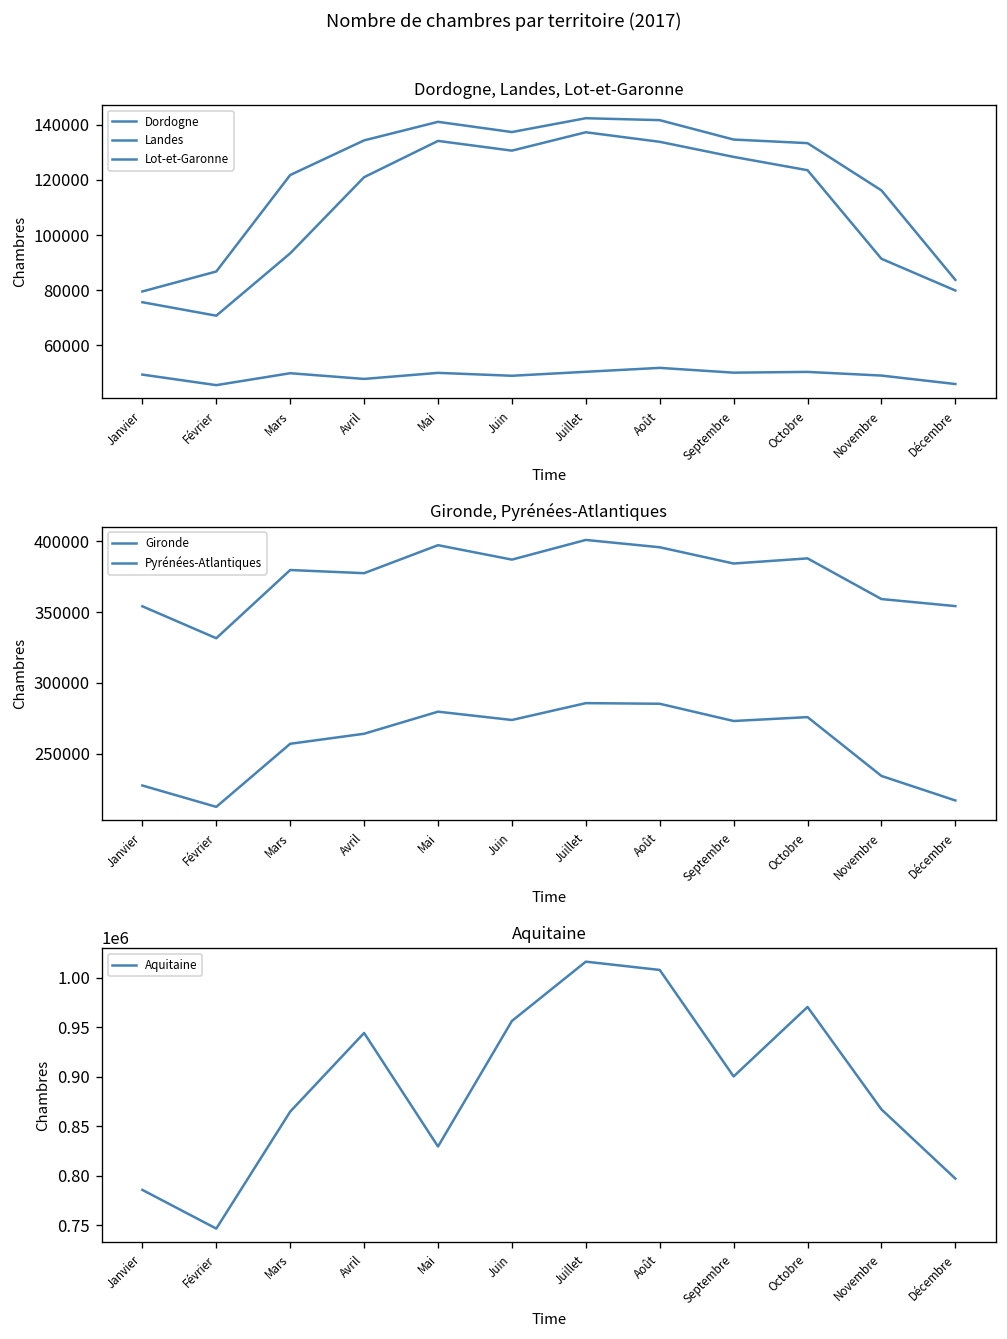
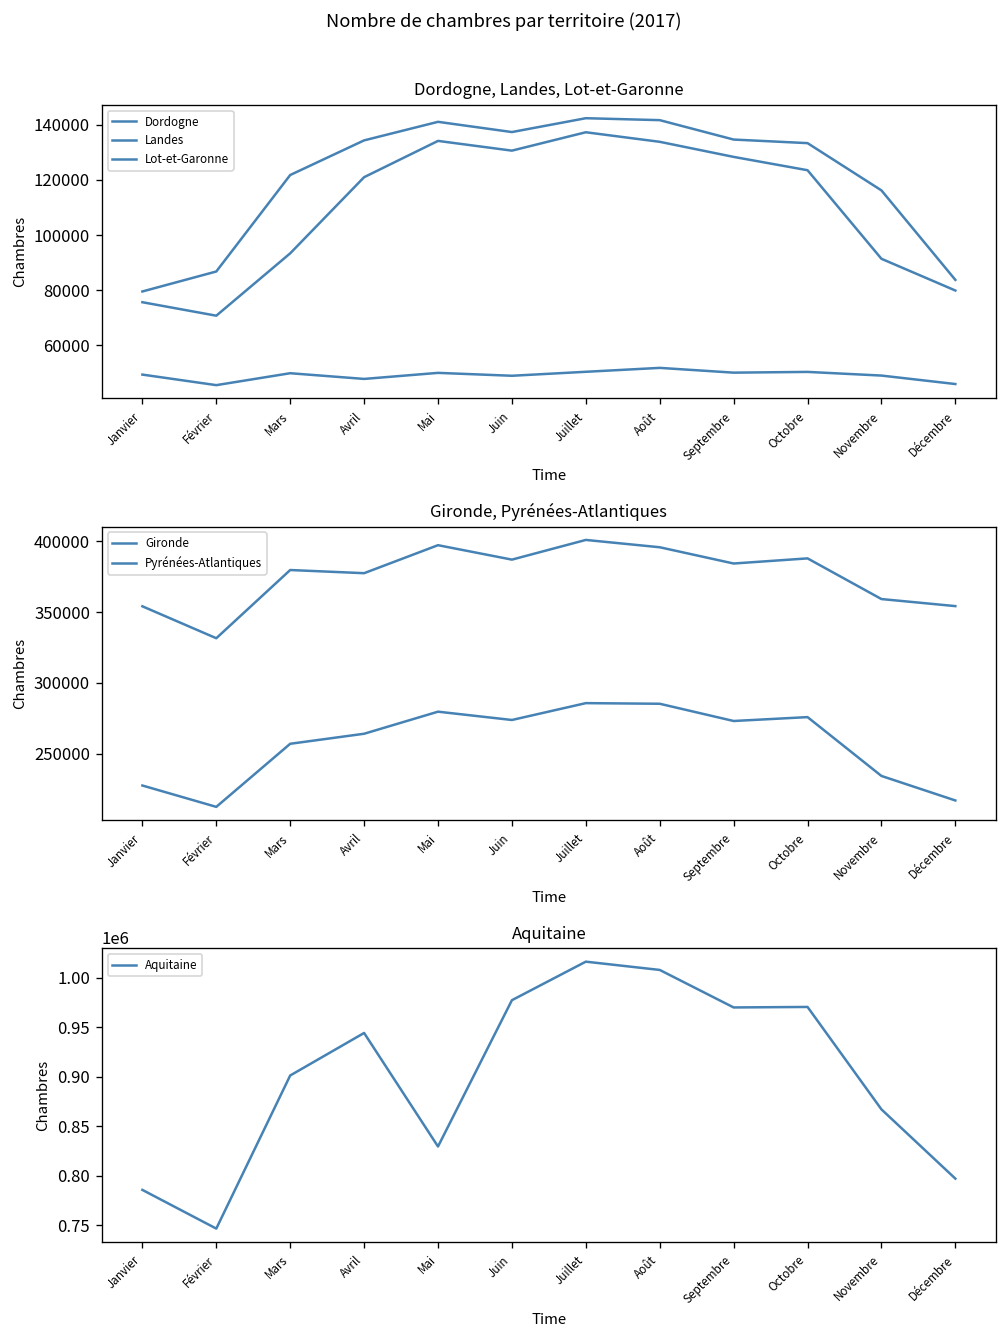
  {
    "Aquitaine": {
      "Janvier": 790000,
      "Février": 750000,
-     "Mars": 860000,
+     "Mars": 900000,
      "Avril": 940000,
      "Mai": 830000,
-     "Juin": 960000,
+     "Juin": 980000,
      "Juillet": 1020000,
      "Août": 1010000,
-     "Septembre": 900000,
+     "Septembre": 970000,
      "Octobre": 970000,
      "Novembre": 870000,
      "Décembre": 800000
    }
  }
